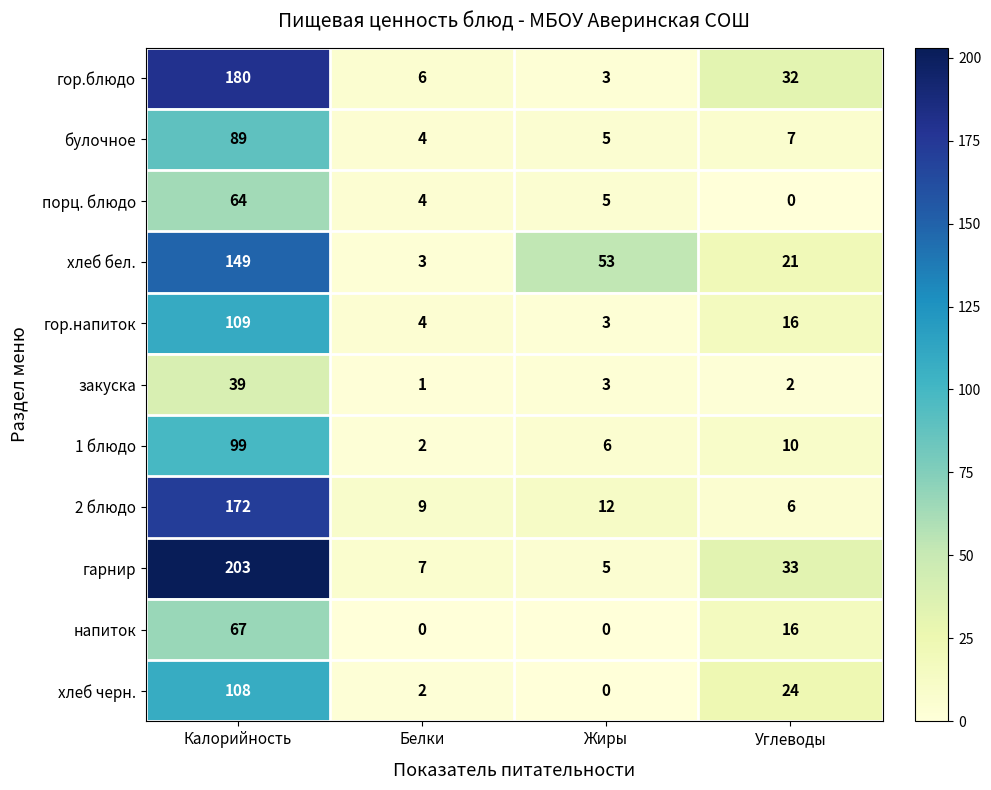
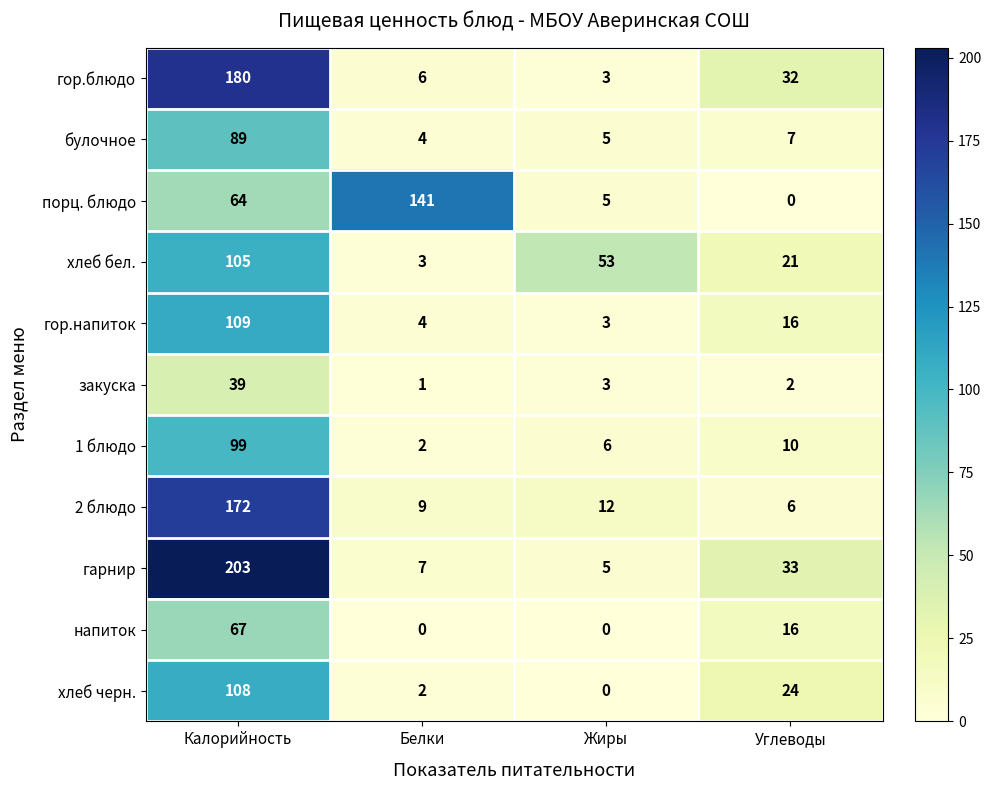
  {
    "гор.блюдо": {
      "Калорийность": 180,
      "Белки": 6,
      "Жиры": 3,
      "Углеводы": 32
    },
    "булочное": {
      "Калорийность": 89,
      "Белки": 4,
      "Жиры": 5,
      "Углеводы": 7
    },
    "порц. блюдо": {
      "Калорийность": 64,
-     "Белки": 4,
+     "Белки": 141,
      "Жиры": 5,
      "Углеводы": 0
    },
    "хлеб бел.": {
-     "Калорийность": 149,
+     "Калорийность": 105,
      "Белки": 3,
      "Жиры": 53,
      "Углеводы": 21
    },
    "гор.напиток": {
      "Калорийность": 109,
      "Белки": 4,
      "Жиры": 3,
      "Углеводы": 16
    },
    "закуска": {
      "Калорийность": 39,
      "Белки": 1,
      "Жиры": 3,
      "Углеводы": 2
    },
    "1 блюдо": {
      "Калорийность": 99,
      "Белки": 2,
      "Жиры": 6,
      "Углеводы": 10
    },
    "2 блюдо": {
      "Калорийность": 172,
      "Белки": 9,
      "Жиры": 12,
      "Углеводы": 6
    },
    "гарнир": {
      "Калорийность": 203,
      "Белки": 7,
      "Жиры": 5,
      "Углеводы": 33
    },
    "напиток": {
      "Калорийность": 67,
      "Белки": 0,
      "Жиры": 0,
      "Углеводы": 16
    },
    "хлеб черн.": {
      "Калорийность": 108,
      "Белки": 2,
      "Жиры": 0,
      "Углеводы": 24
    }
  }
